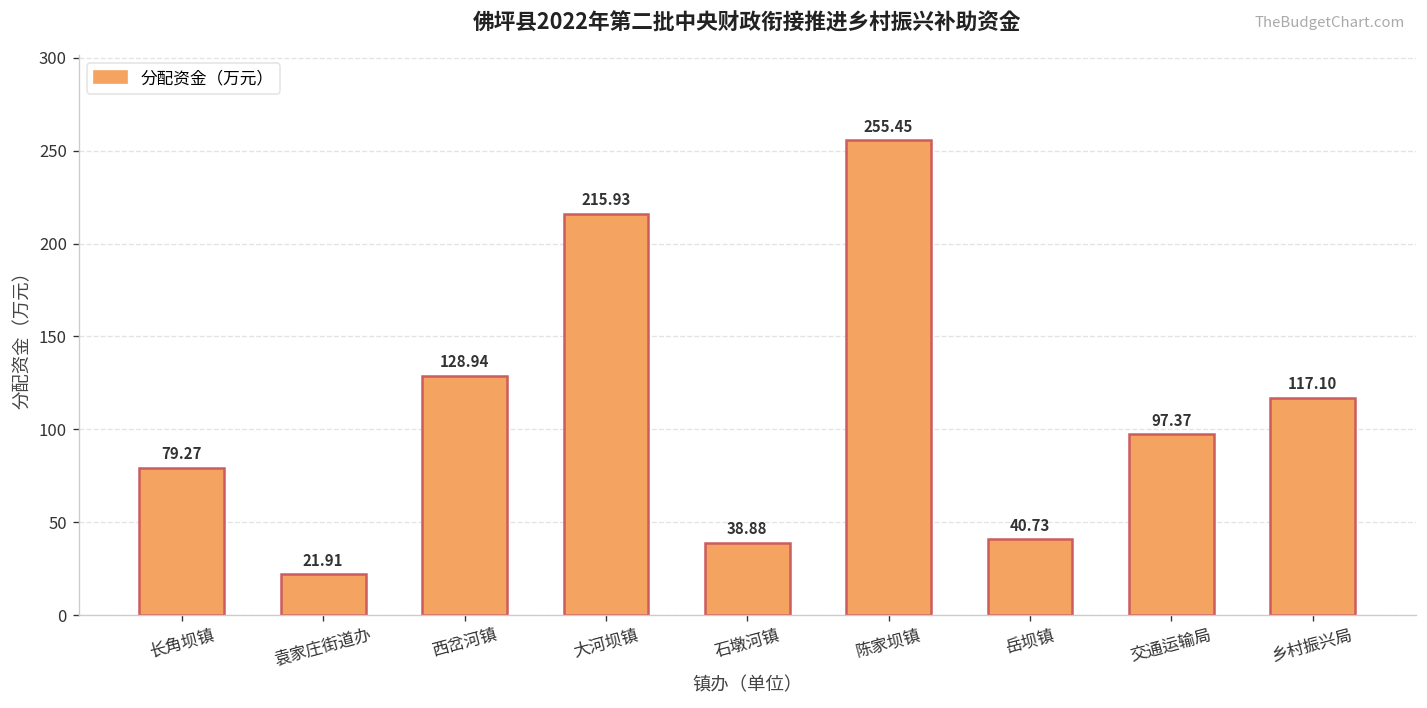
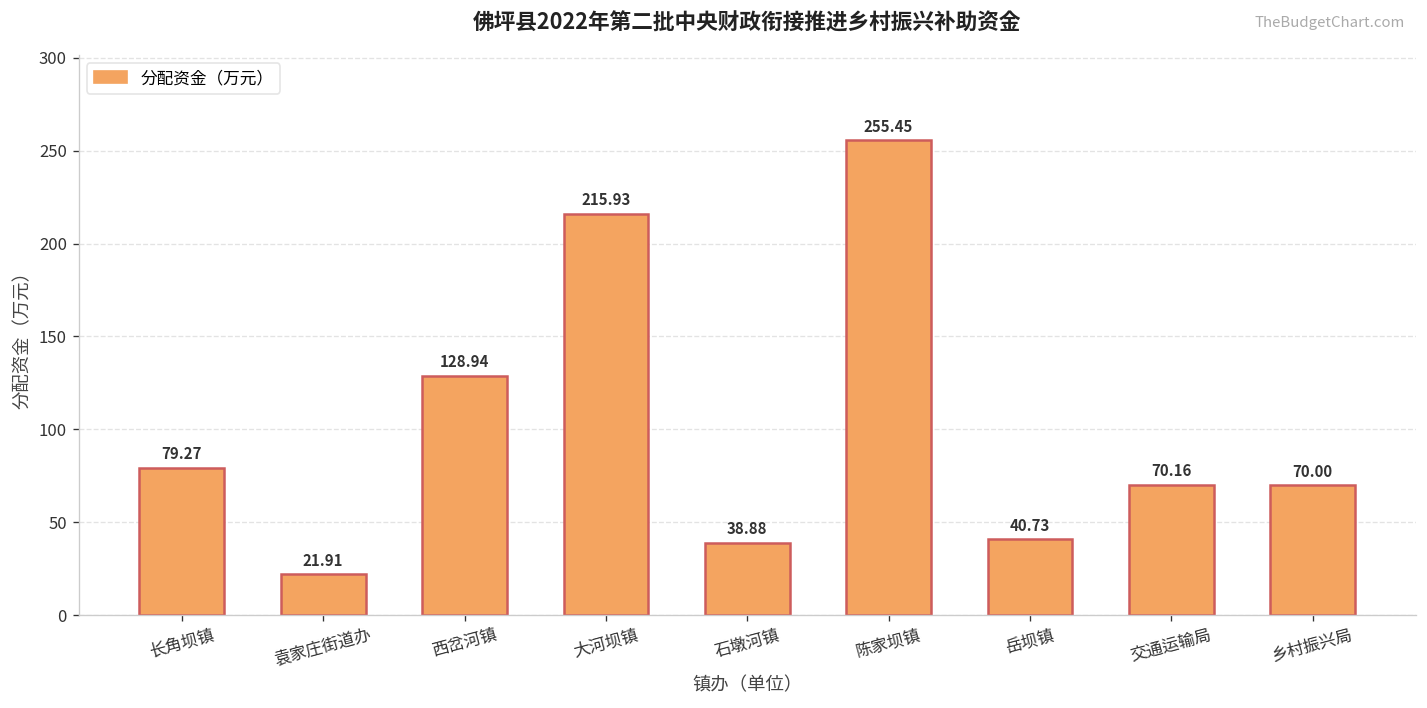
  {
    "长角坝镇": 79.27,
    "袁家庄街道办": 21.91,
    "西岔河镇": 128.94,
    "大河坝镇": 215.93,
    "石墩河镇": 38.88,
    "陈家坝镇": 255.45,
    "岳坝镇": 40.73,
-   "交通运输局": 97.37,
-   "乡村振兴局": 117.10
+   "交通运输局": 70.16,
+   "乡村振兴局": 70.00
  }
